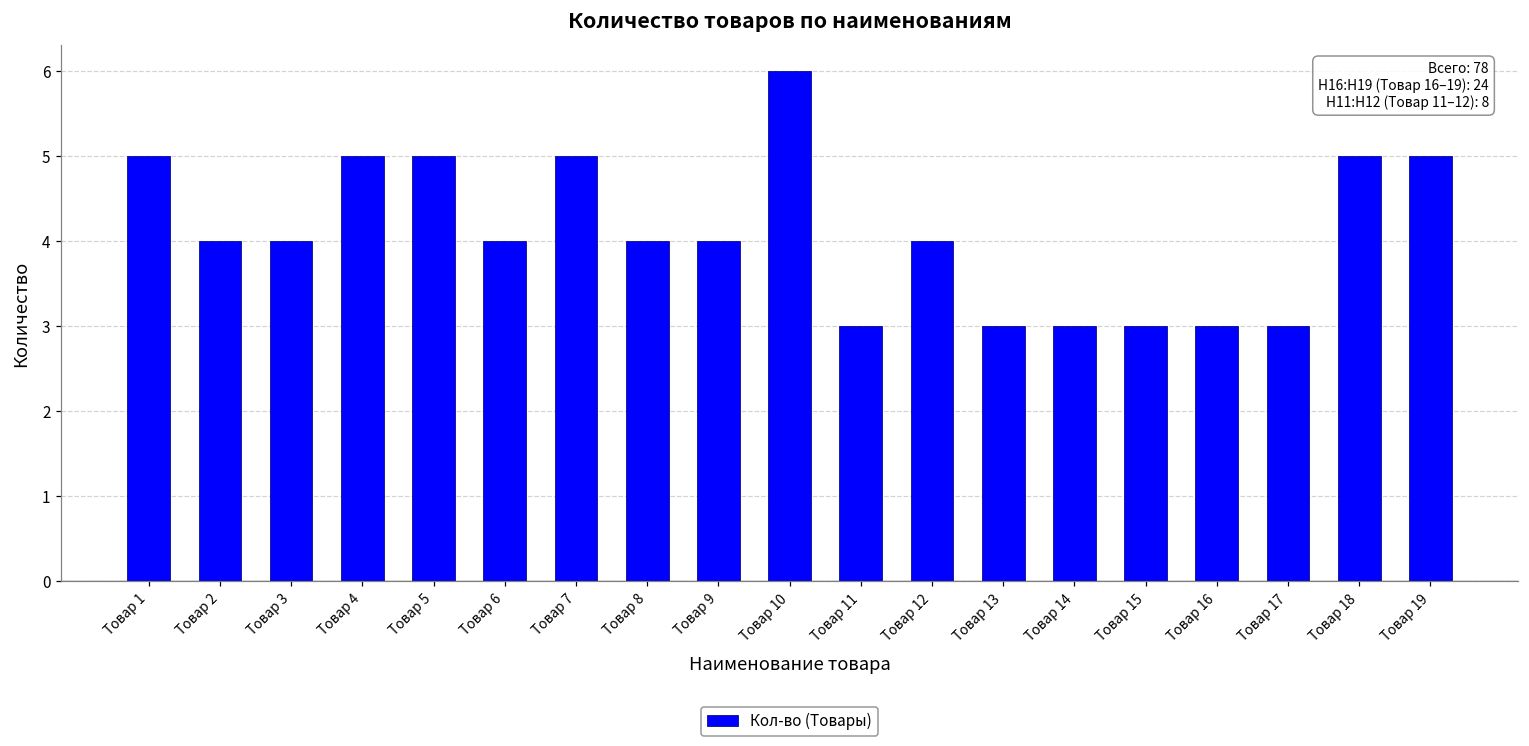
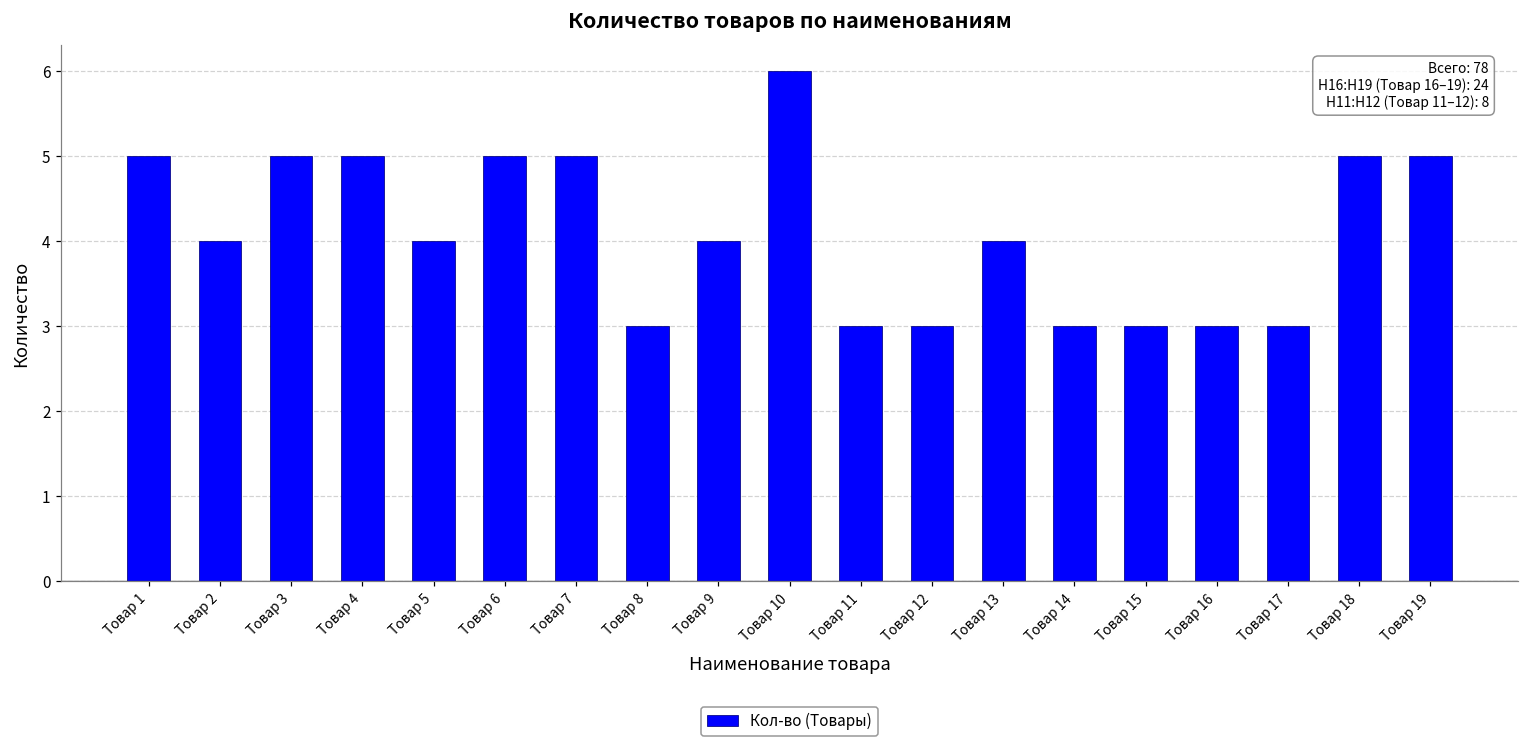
  {
    "Товар 1": 5,
    "Товар 2": 4,
-   "Товар 3": 4,
+   "Товар 3": 5,
    "Товар 4": 5,
-   "Товар 5": 5,
-   "Товар 6": 4,
+   "Товар 5": 4,
+   "Товар 6": 5,
    "Товар 7": 5,
-   "Товар 8": 4,
+   "Товар 8": 3,
    "Товар 9": 4,
    "Товар 10": 6,
    "Товар 11": 3,
-   "Товар 12": 4,
-   "Товар 13": 3,
+   "Товар 12": 3,
+   "Товар 13": 4,
    "Товар 14": 3,
    "Товар 15": 3,
    "Товар 16": 3,
    "Товар 17": 3,
    "Товар 18": 5,
    "Товар 19": 5
  }
